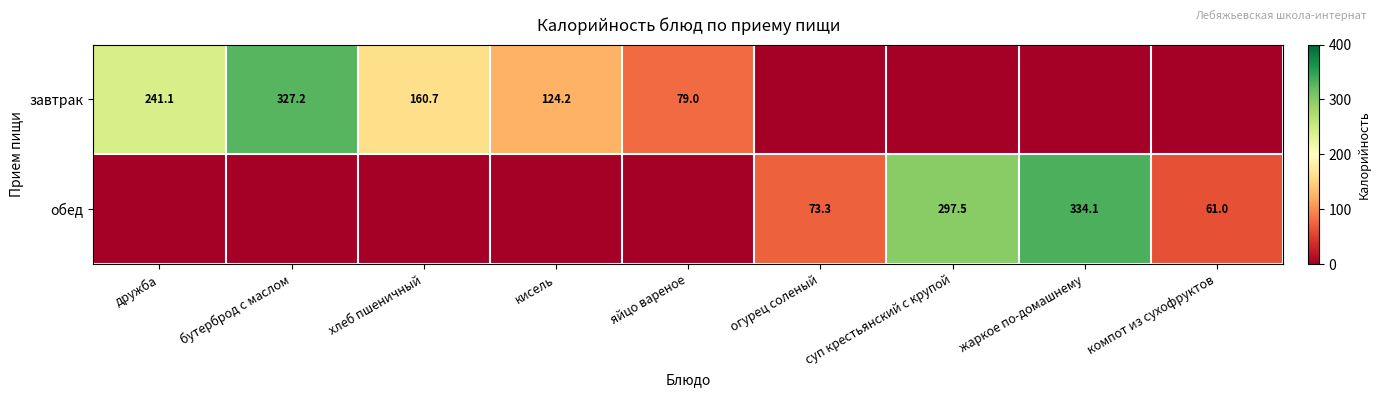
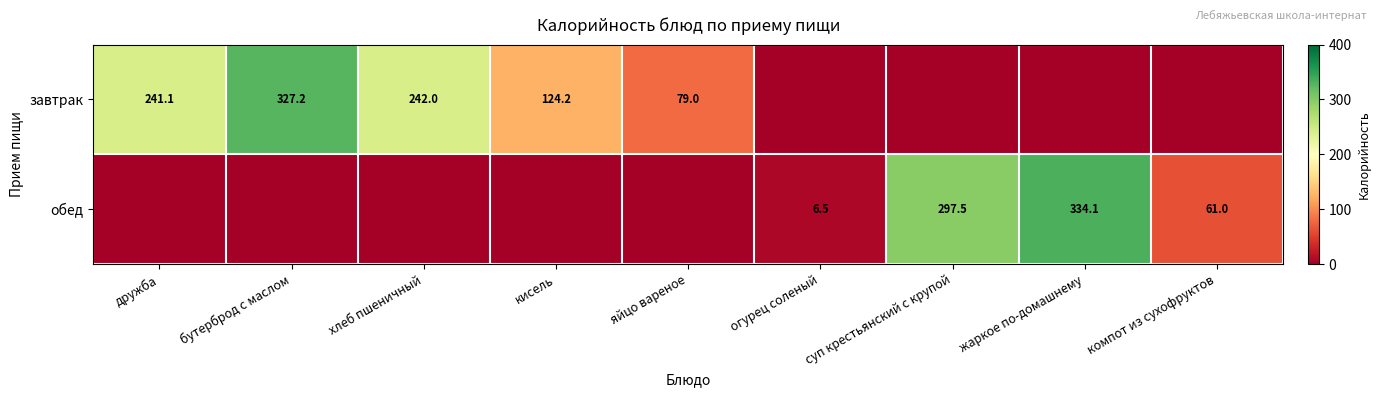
  {
    "завтрак": {
      "дружба": 241.1,
      "бутерброд с маслом": 327.2,
-     "хлеб пшеничный": 160.7,
+     "хлеб пшеничный": 242.0,
      "кисель": 124.2,
      "яйцо вареное": 79.0
    },
    "обед": {
-     "огурец соленый": 73.3,
+     "огурец соленый": 6.5,
      "суп крестьянский с крупой": 297.5,
      "жаркое по-домашнему": 334.1,
      "компот из сухофруктов": 61.0
    }
  }
